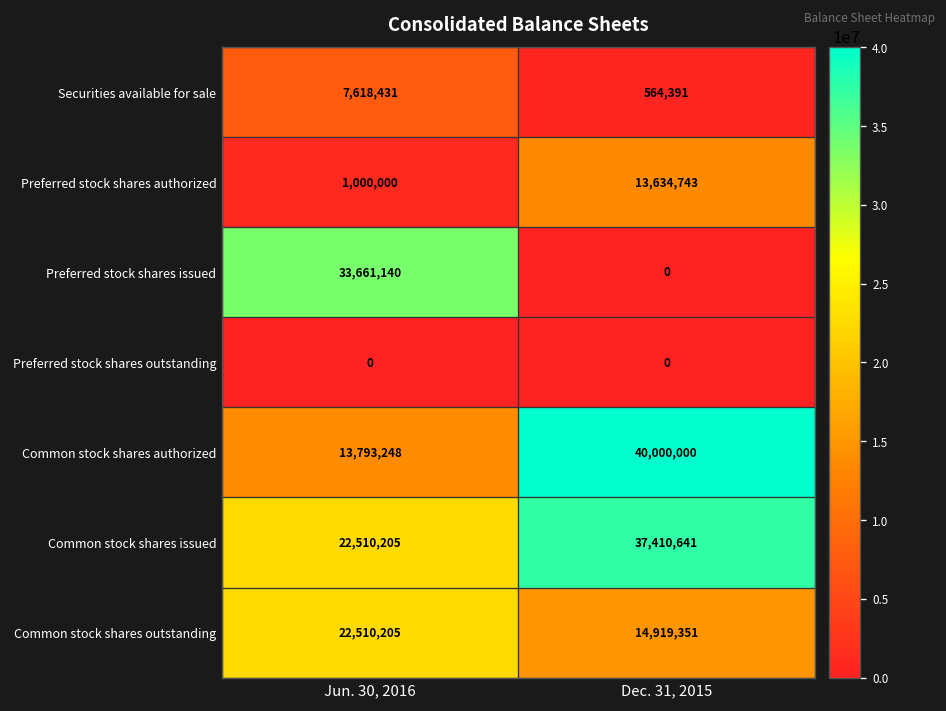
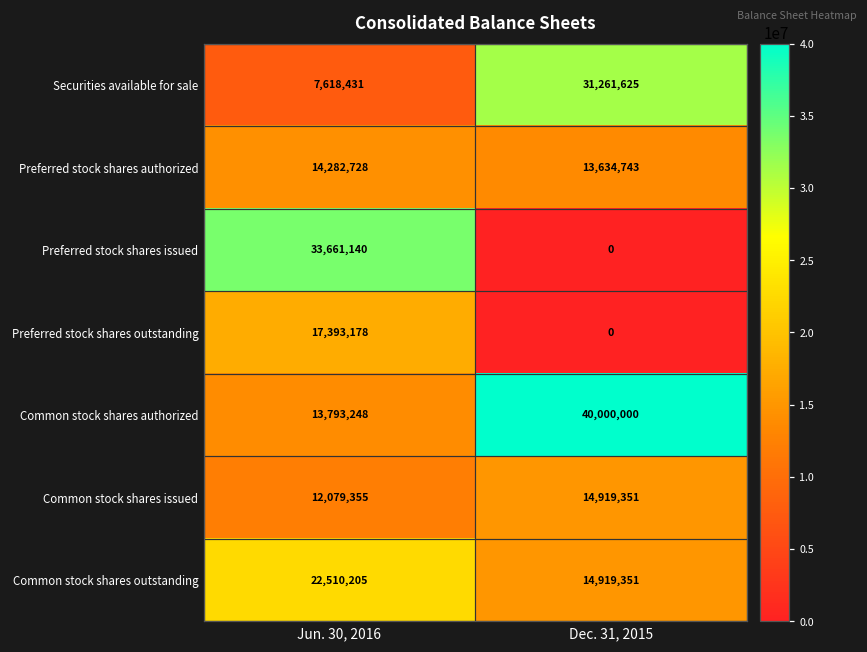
  {
    "Securities available for sale": {
      "Jun. 30, 2016": "7,618,431",
-     "Dec. 31, 2015": "564,391"
+     "Dec. 31, 2015": "31,261,625"
    },
    "Preferred stock shares authorized": {
-     "Jun. 30, 2016": "1,000,000",
+     "Jun. 30, 2016": "14,282,728",
      "Dec. 31, 2015": "13,634,743"
    },
    "Preferred stock shares issued": {
      "Jun. 30, 2016": "33,661,140",
      "Dec. 31, 2015": "0"
    },
    "Preferred stock shares outstanding": {
-     "Jun. 30, 2016": "0",
+     "Jun. 30, 2016": "17,393,178",
      "Dec. 31, 2015": "0"
    },
    "Common stock shares authorized": {
      "Jun. 30, 2016": "13,793,248",
      "Dec. 31, 2015": "40,000,000"
    },
    "Common stock shares issued": {
-     "Jun. 30, 2016": "22,510,205",
-     "Dec. 31, 2015": "37,410,641"
+     "Jun. 30, 2016": "12,079,355",
+     "Dec. 31, 2015": "14,919,351"
    },
    "Common stock shares outstanding": {
      "Jun. 30, 2016": "22,510,205",
      "Dec. 31, 2015": "14,919,351"
    }
  }
